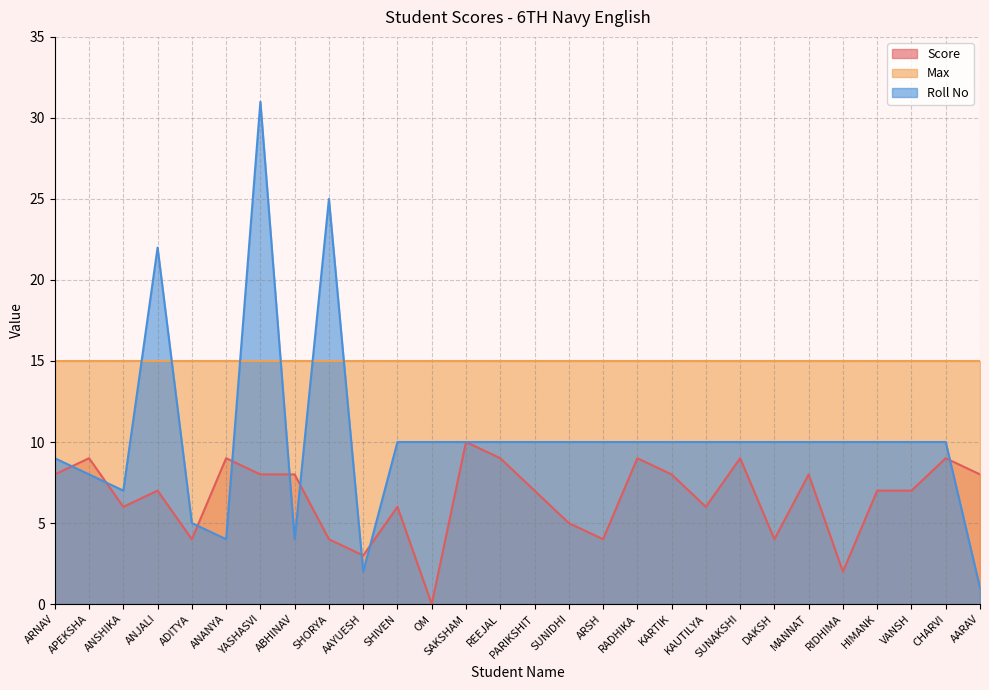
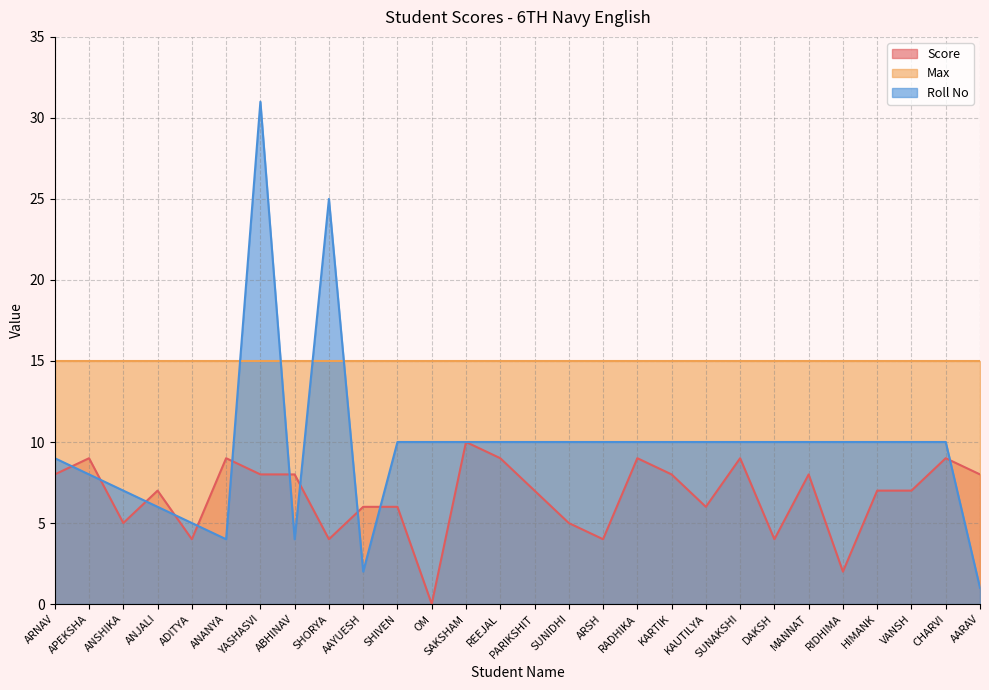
  {
    "Score": {
      "ARNAV": 8,
      "APEKSHA": 9,
-     "ANSHIKA": 6,
+     "ANSHIKA": 5,
      "ANJALI": 7,
      "ADITYA": 4,
      "ANANYA": 9,
      "YASHASVI": 8,
      "ABHINAV": 8,
      "SHORYA": 4,
-     "AAYUESH": 3,
+     "AAYUESH": 6,
      "SHIVEN": 6,
      "OM": 0,
      "REEJAL": 9,
      "PARIKSHIT": 7,
      "SUNIDHI": 5,
      "ARSH": 4,
      "RADHIKA": 9,
      "KARTIK": 8,
      "KAUTILYA": 6,
      "SUNAKSHI": 9,
      "DAKSH": 4,
      "MANNAT": 8,
      "RIDHIMA": 2,
      "HIMANK": 7,
      "VANSH": 7,
      "CHARVI": 9,
      "AARAV": 8
    },
    "Max": {
      "ARNAV": 15,
      "APEKSHA": 15,
      "ANSHIKA": 15,
      "ANJALI": 15,
      "ADITYA": 15,
      "ANANYA": 15,
      "YASHASVI": 15,
      "ABHINAV": 15,
      "SHORYA": 15,
      "AAYUESH": 15,
      "SHIVEN": 15,
      "OM": 15,
      "SAKSHAM": 15,
      "REEJAL": 15,
      "PARIKSHIT": 15,
      "SUNIDHI": 15,
      "ARSH": 15,
      "RADHIKA": 15,
      "KARTIK": 15,
      "KAUTILYA": 15,
      "SUNAKSHI": 15,
      "DAKSH": 15,
      "MANNAT": 15,
      "RIDHIMA": 15,
      "HIMANK": 15,
      "VANSH": 15,
      "CHARVI": 15,
      "AARAV": 15
    },
    "Roll No": {
      "ARNAV": 9,
      "APEKSHA": 8,
      "ANSHIKA": 7,
-     "ANJALI": 22,
+     "ANJALI": 6,
      "ADITYA": 5,
      "ANANYA": 4,
      "YASHASVI": 31,
      "ABHINAV": 4,
      "SHORYA": 25,
      "AAYUESH": 2,
      "SHIVEN": 10,
      "OM": 10,
      "REEJAL": 10,
      "PARIKSHIT": 10,
      "SUNIDHI": 10,
      "ARSH": 10,
      "RADHIKA": 10,
      "KARTIK": 10,
      "KAUTILYA": 10,
      "SUNAKSHI": 10,
      "DAKSH": 10,
      "MANNAT": 10,
      "RIDHIMA": 10,
      "HIMANK": 10,
      "VANSH": 10,
      "CHARVI": 10,
      "AARAV": 1
    }
  }
